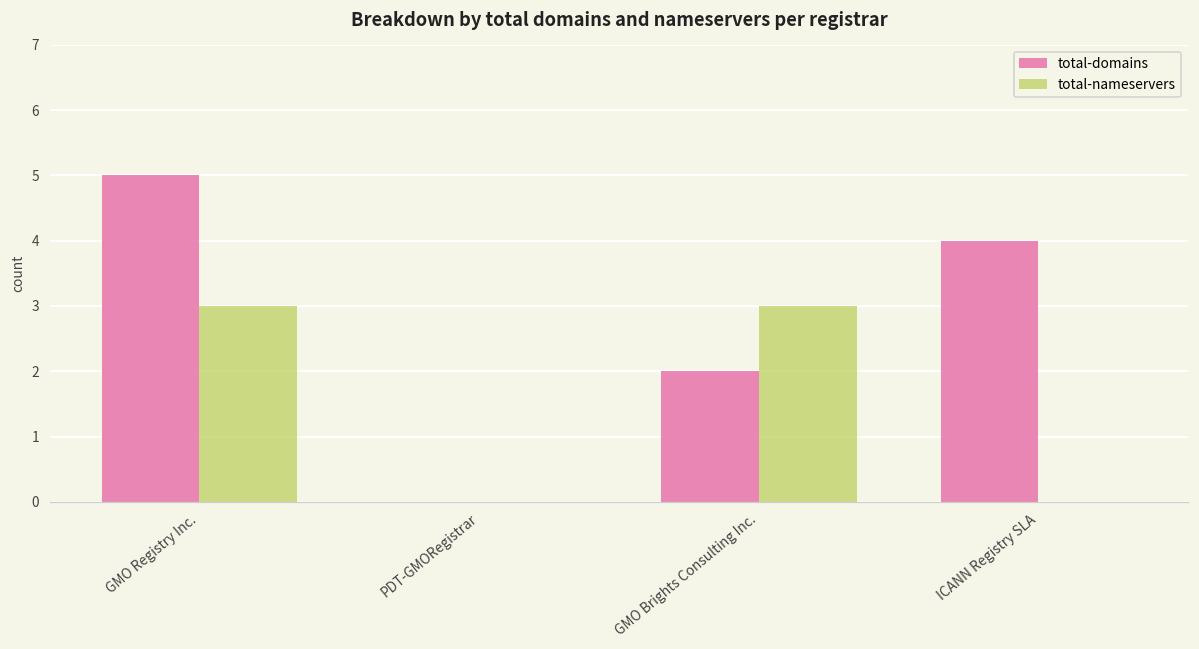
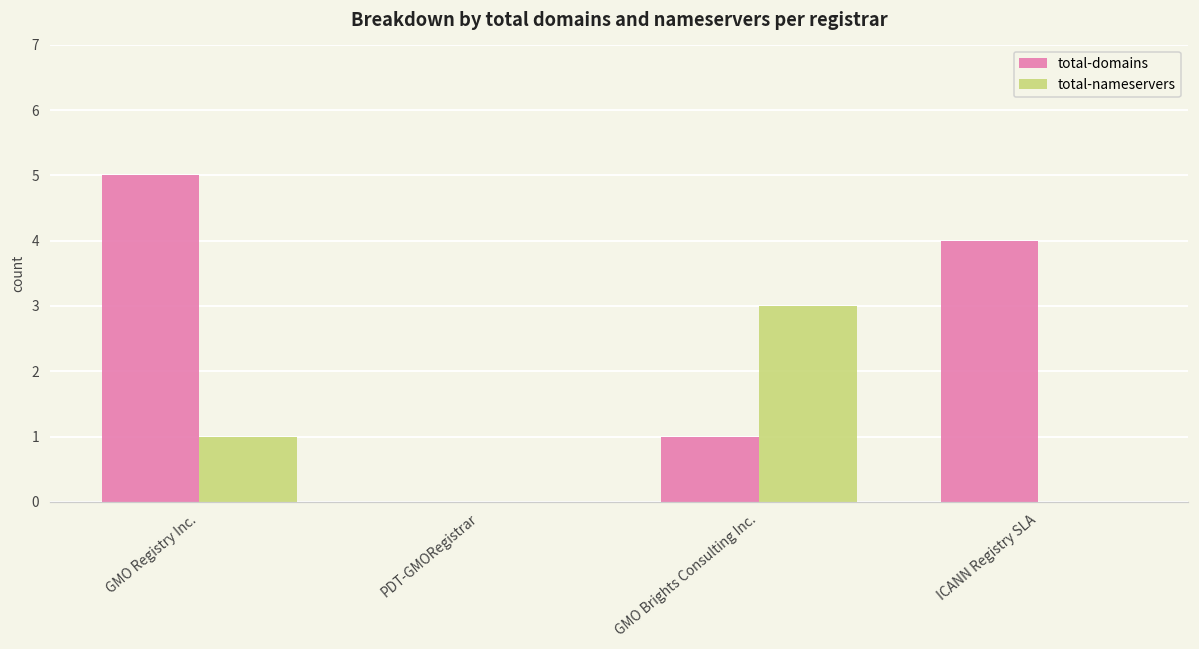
  {
    "total-domains": {
      "GMO Registry Inc.": 5,
      "PDT-GMORegistrar": 0,
-     "GMO Brights Consulting Inc.": 2,
+     "GMO Brights Consulting Inc.": 1,
      "ICANN Registry SLA": 4
    },
    "total-nameservers": {
-     "GMO Registry Inc.": 3,
+     "GMO Registry Inc.": 1,
      "PDT-GMORegistrar": 0,
      "GMO Brights Consulting Inc.": 3,
      "ICANN Registry SLA": 0
    }
  }
